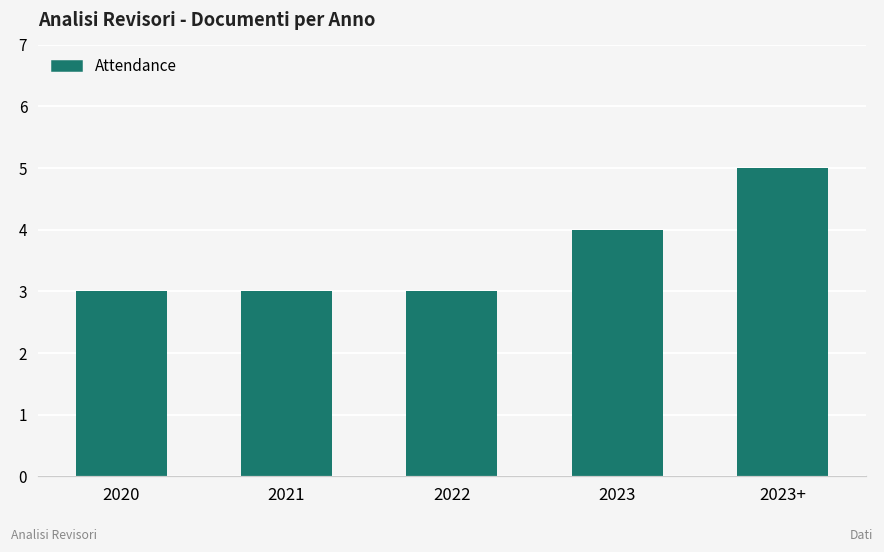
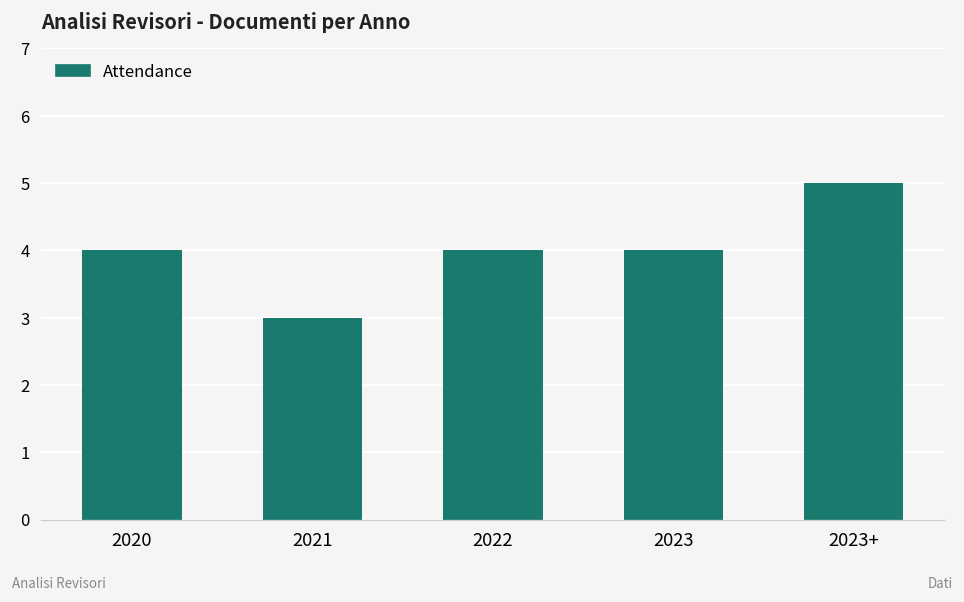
  {
-   "2020": 3,
+   "2020": 4,
    "2021": 3,
-   "2022": 3,
+   "2022": 4,
    "2023": 4,
    "2023+": 5
  }
